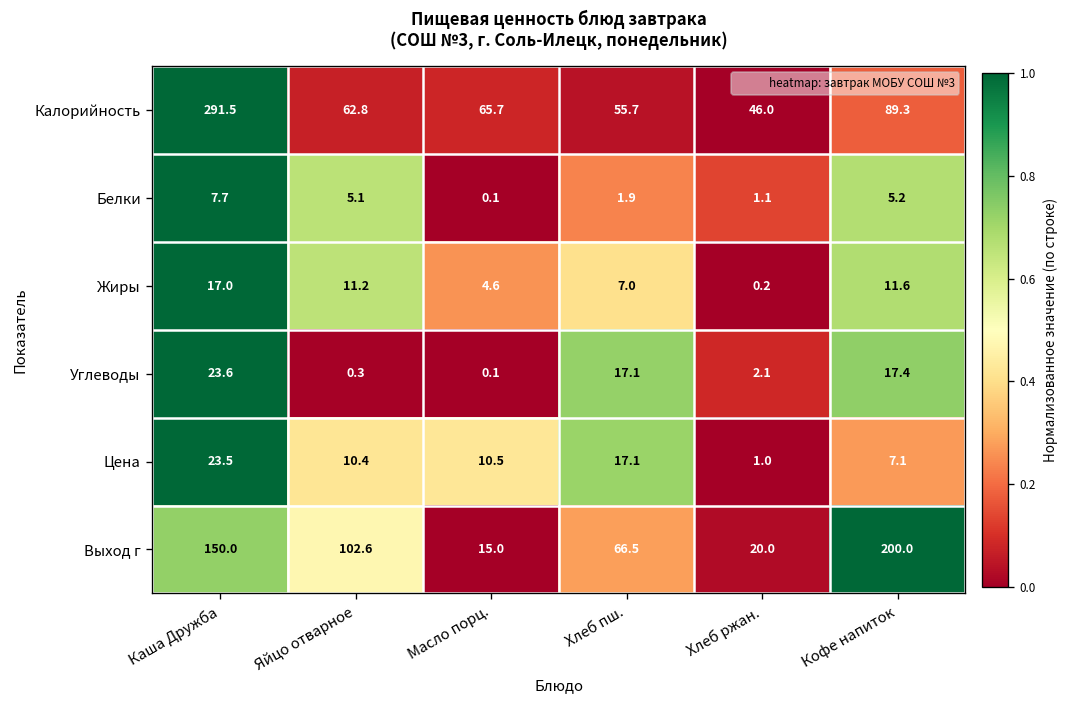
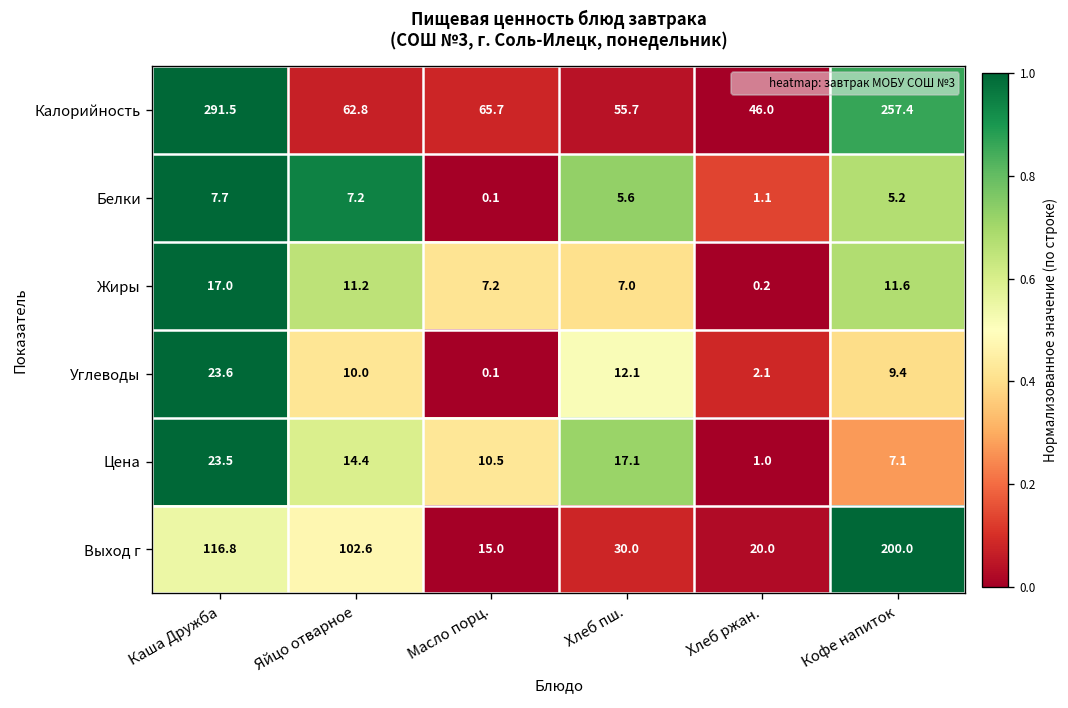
  {
    "Калорийность": {
      "Каша Дружба": 291.5,
      "Яйцо отварное": 62.8,
      "Масло порц.": 65.7,
      "Хлеб пш.": 55.7,
      "Хлеб ржан.": 46.0,
-     "Кофе напиток": 89.3
+     "Кофе напиток": 257.4
    },
    "Белки": {
      "Каша Дружба": 7.7,
-     "Яйцо отварное": 5.1,
+     "Яйцо отварное": 7.2,
      "Масло порц.": 0.1,
-     "Хлеб пш.": 1.9,
+     "Хлеб пш.": 5.6,
      "Хлеб ржан.": 1.1,
      "Кофе напиток": 5.2
    },
    "Жиры": {
      "Каша Дружба": 17.0,
      "Яйцо отварное": 11.2,
-     "Масло порц.": 4.6,
+     "Масло порц.": 7.2,
      "Хлеб пш.": 7.0,
      "Хлеб ржан.": 0.2,
      "Кофе напиток": 11.6
    },
    "Углеводы": {
      "Каша Дружба": 23.6,
-     "Яйцо отварное": 0.3,
+     "Яйцо отварное": 10.0,
      "Масло порц.": 0.1,
-     "Хлеб пш.": 17.1,
+     "Хлеб пш.": 12.1,
      "Хлеб ржан.": 2.1,
-     "Кофе напиток": 17.4
+     "Кофе напиток": 9.4
    },
    "Цена": {
      "Каша Дружба": 23.5,
-     "Яйцо отварное": 10.4,
+     "Яйцо отварное": 14.4,
      "Масло порц.": 10.5,
      "Хлеб пш.": 17.1,
      "Хлеб ржан.": 1.0,
      "Кофе напиток": 7.1
    },
    "Выход г": {
-     "Каша Дружба": 150.0,
+     "Каша Дружба": 116.8,
      "Яйцо отварное": 102.6,
      "Масло порц.": 15.0,
-     "Хлеб пш.": 66.5,
+     "Хлеб пш.": 30.0,
      "Хлеб ржан.": 20.0,
      "Кофе напиток": 200.0
    }
  }
